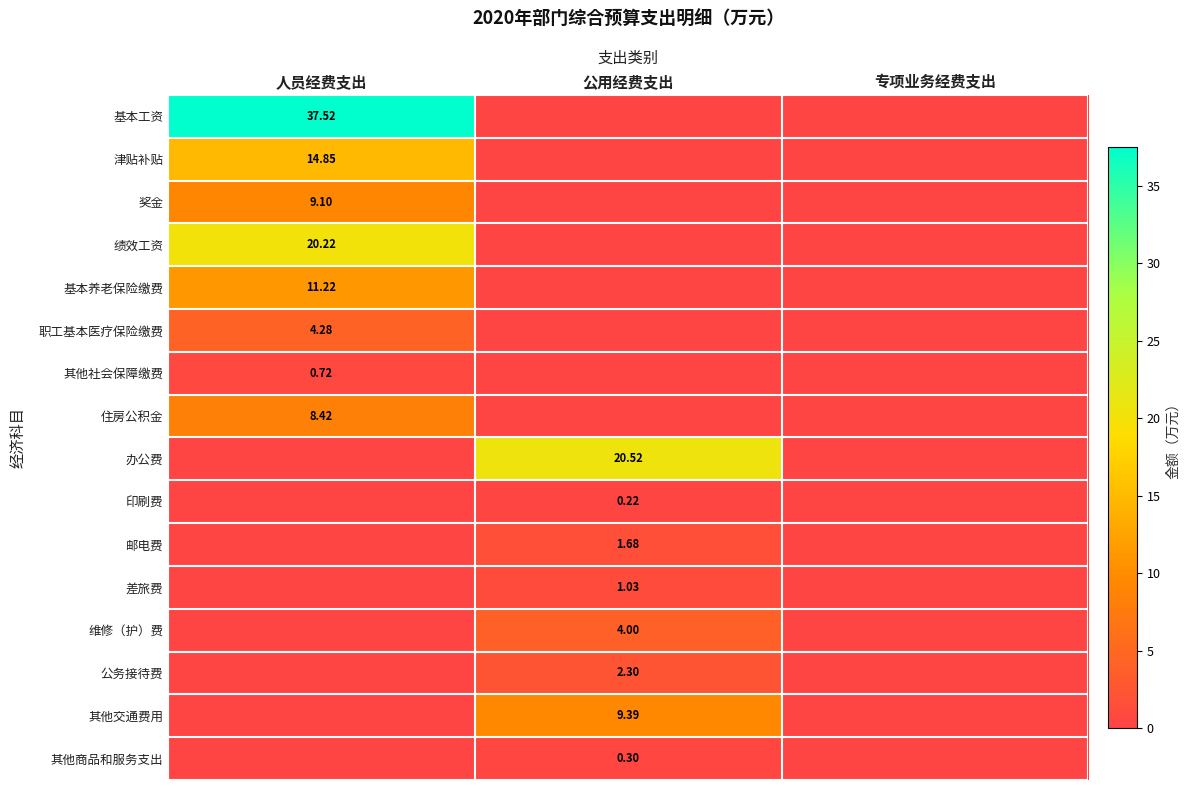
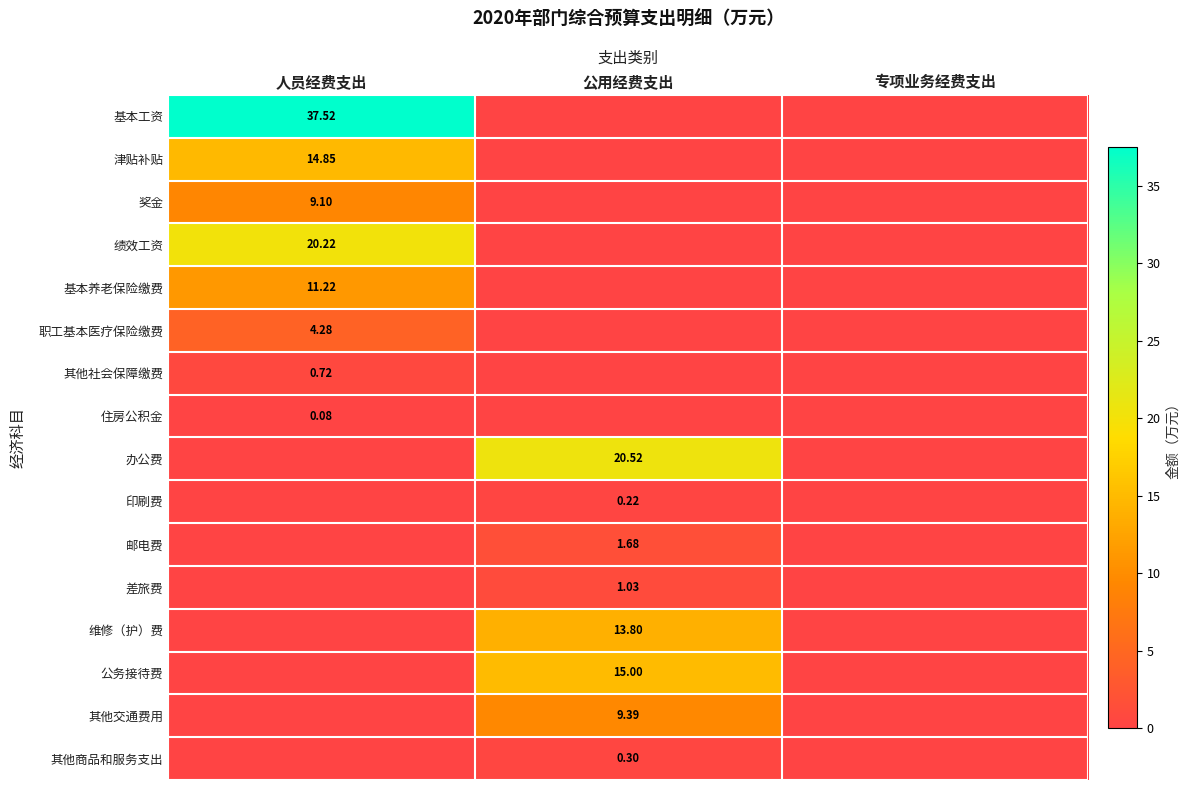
  {
    "基本工资": {
      "人员经费支出": 37.52
    },
    "津贴补贴": {
      "人员经费支出": 14.85
    },
    "奖金": {
      "人员经费支出": 9.10
    },
    "绩效工资": {
      "人员经费支出": 20.22
    },
    "基本养老保险缴费": {
      "人员经费支出": 11.22
    },
    "职工基本医疗保险缴费": {
      "人员经费支出": 4.28
    },
    "其他社会保障缴费": {
      "人员经费支出": 0.72
    },
    "住房公积金": {
-     "人员经费支出": 8.42
+     "人员经费支出": 0.08
    },
    "办公费": {
      "公用经费支出": 20.52
    },
    "印刷费": {
      "公用经费支出": 0.22
    },
    "邮电费": {
      "公用经费支出": 1.68
    },
    "差旅费": {
      "公用经费支出": 1.03
    },
    "维修（护）费": {
-     "公用经费支出": 4.00
+     "公用经费支出": 13.80
    },
    "公务接待费": {
-     "公用经费支出": 2.30
+     "公用经费支出": 15.00
    },
    "其他交通费用": {
      "公用经费支出": 9.39
    },
    "其他商品和服务支出": {
      "公用经费支出": 0.30
    }
  }
